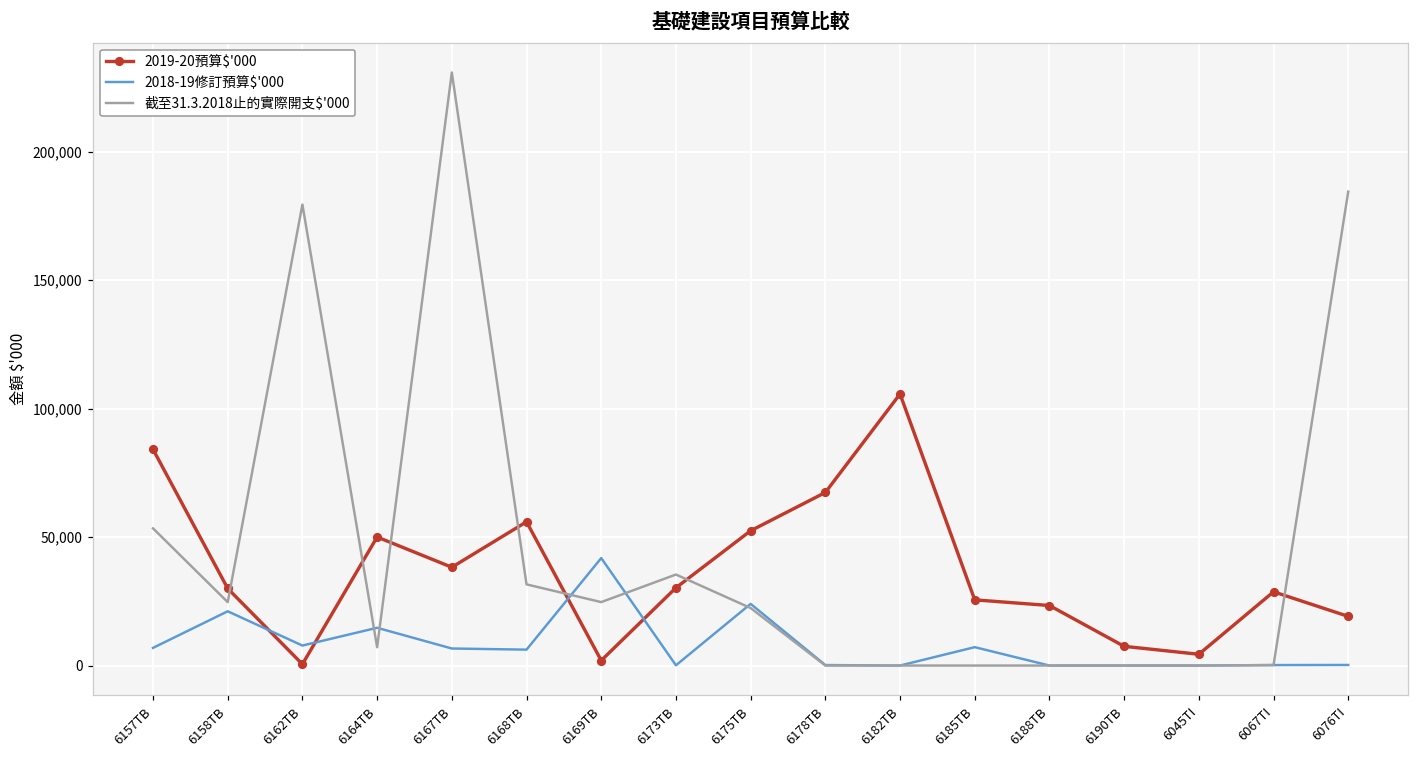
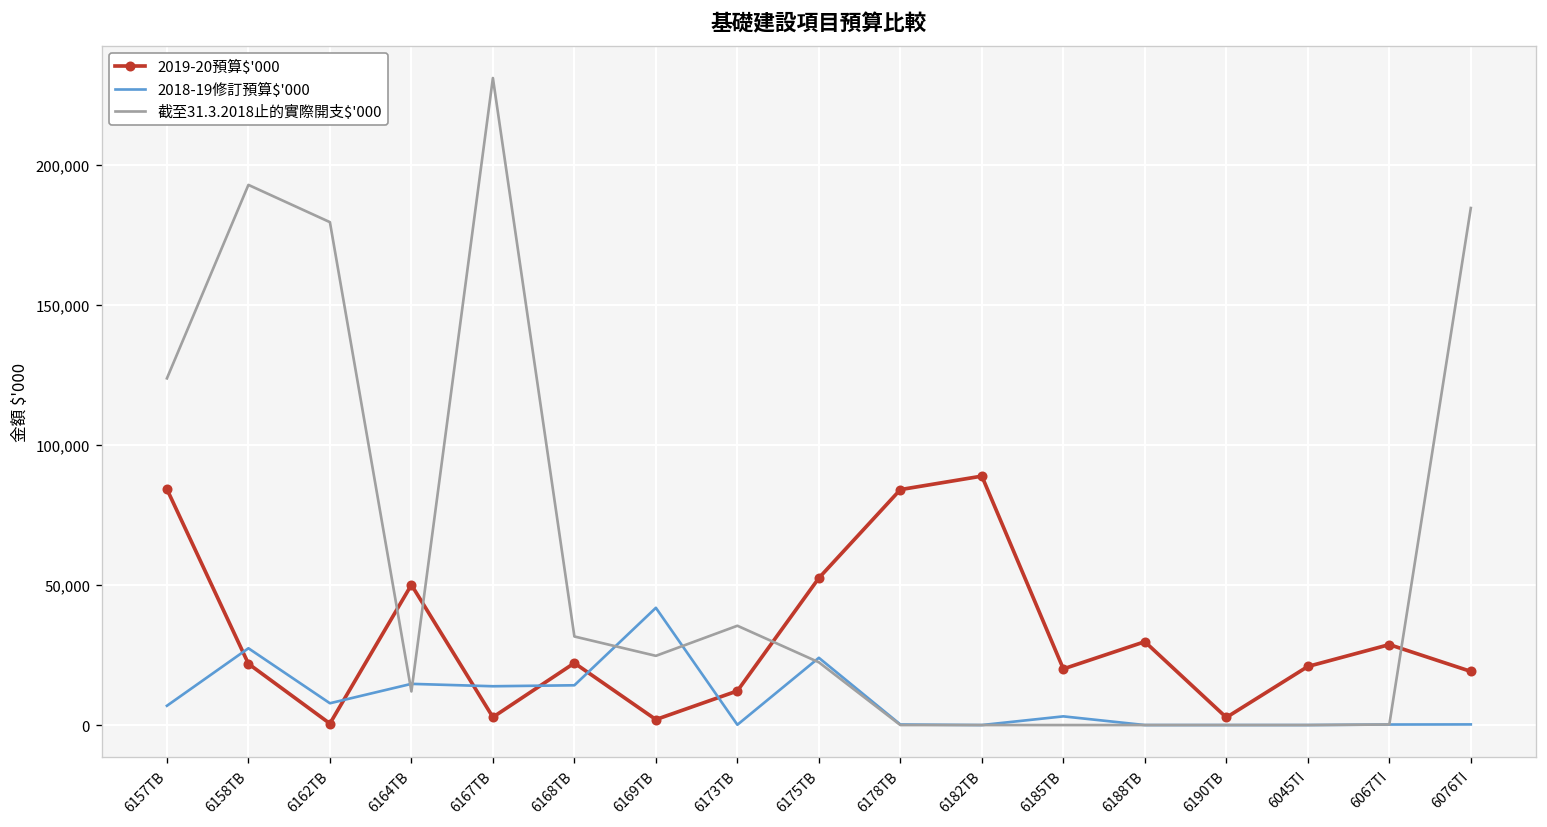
  {
    "2019-20預算$'000": {
      "6157TB": "84,000",
-     "6158TB": "30,000",
+     "6158TB": "22,000",
      "6162TB": "1,000",
      "6164TB": "50,000",
-     "6167TB": "38,000",
-     "6168TB": "56,000",
+     "6167TB": "3,000",
+     "6168TB": "22,000",
      "6169TB": "2,000",
-     "6173TB": "30,000",
+     "6173TB": "12,000",
      "6175TB": "52,000",
-     "6178TB": "67,000",
-     "6182TB": "106,000",
-     "6185TB": "26,000",
-     "6188TB": "23,000",
-     "6190TB": "7,000",
-     "6045TI": "4,000",
+     "6178TB": "84,000",
+     "6182TB": "89,000",
+     "6185TB": "20,000",
+     "6188TB": "30,000",
+     "6190TB": "3,000",
+     "6045TI": "21,000",
      "6067TI": "29,000",
      "6076TI": "19,000"
    },
    "2018-19修訂預算$'000": {
      "6157TB": "7,000",
-     "6158TB": "21,000",
+     "6158TB": "27,000",
      "6162TB": "8,000",
      "6164TB": "15,000",
-     "6167TB": "7,000",
-     "6168TB": "6,000",
+     "6167TB": "14,000",
+     "6168TB": "14,000",
      "6169TB": "42,000",
      "6173TB": "0",
      "6175TB": "24,000",
-     "6185TB": "7,000",
+     "6185TB": "3,000",
      "6076TI": "0"
    },
    "截至31.3.2018止的實際開支$'000": {
-     "6157TB": "53,000",
-     "6158TB": "25,000",
+     "6157TB": "124,000",
+     "6158TB": "193,000",
      "6162TB": "179,000",
-     "6164TB": "7,000",
+     "6164TB": "12,000",
      "6167TB": "231,000",
      "6168TB": "32,000",
      "6169TB": "25,000",
      "6173TB": "35,000",
      "6175TB": "22,000",
      "6185TB": "0",
      "6076TI": "185,000"
    }
  }
